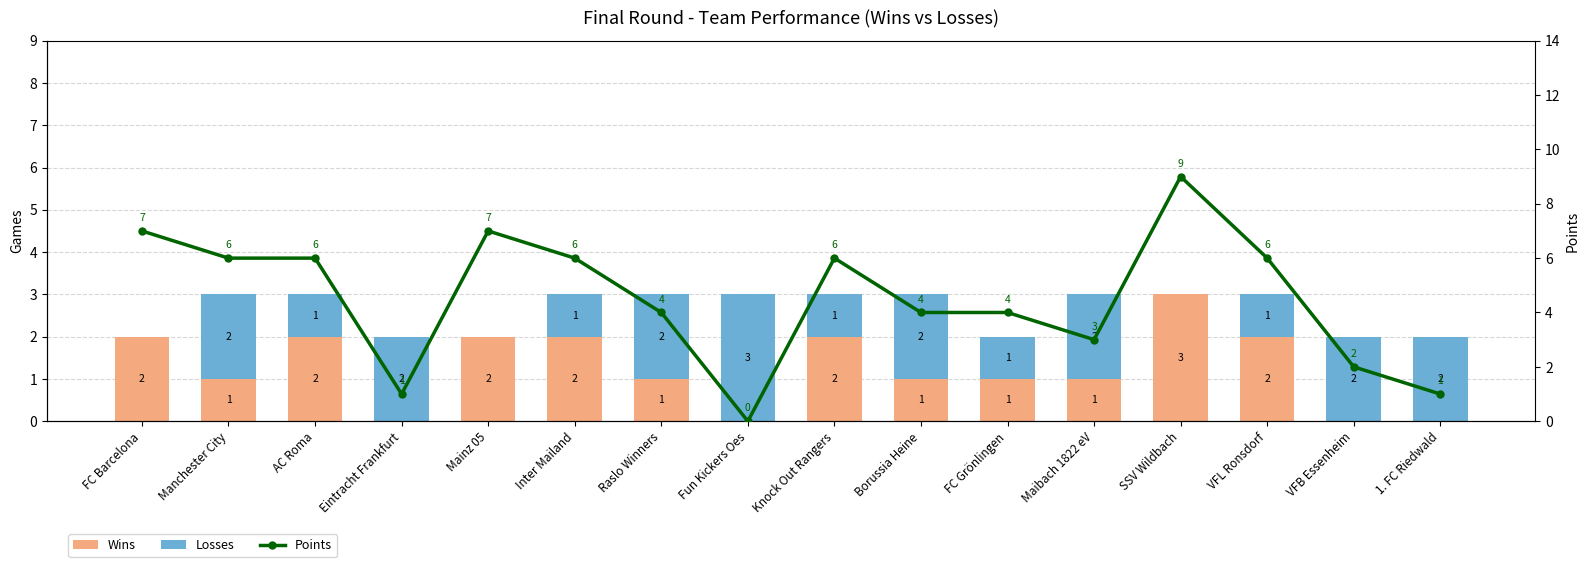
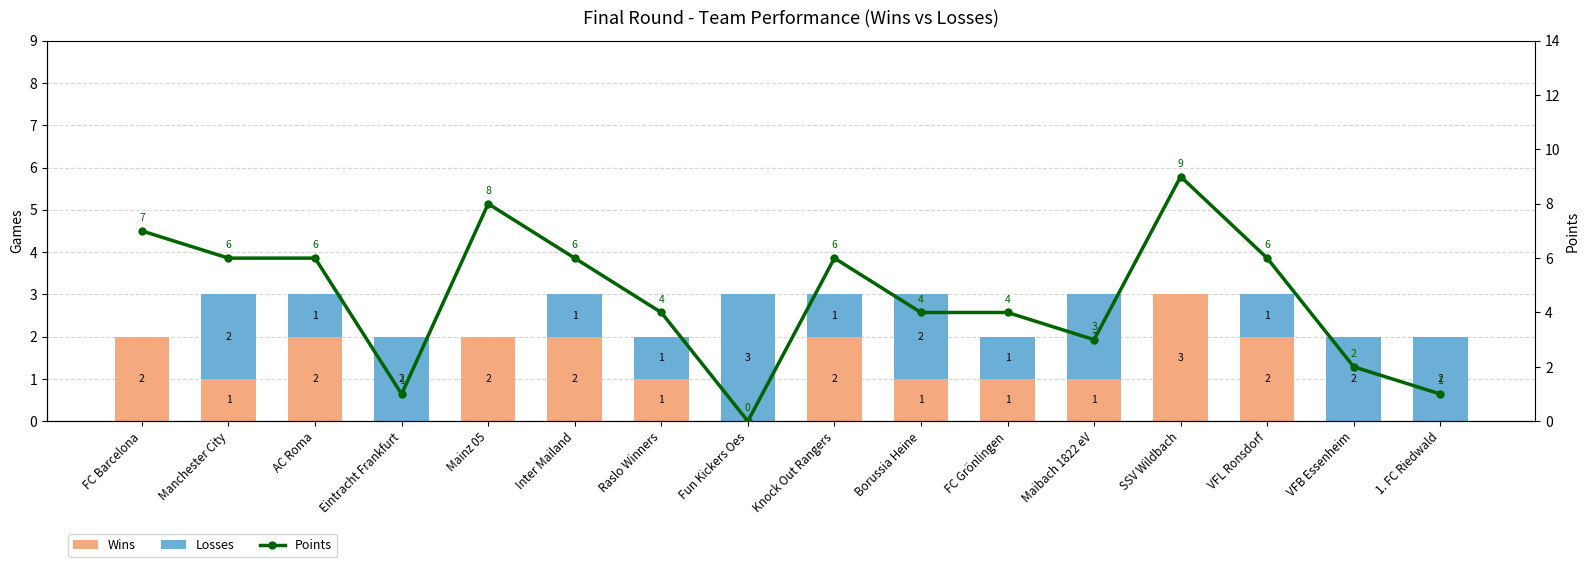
  {
    "Wins": {
      "FC Barcelona": 2,
      "Manchester City": 1,
      "AC Roma": 2,
      "Mainz 05": 2,
      "Inter Mailand": 2,
      "Raslo Winners": 1,
      "Fun Kickers Oes": 0,
      "Knock Out Rangers": 2,
      "Borussia Heine": 1,
      "FC Grönlingen": 1,
      "Maibach 1822 eV": 1,
      "SSV Wildbach": 3,
      "VFL Ronsdorf": 2
    },
    "Losses": {
      "Manchester City": 2,
      "AC Roma": 1,
      "Inter Mailand": 1,
-     "Raslo Winners": 2,
+     "Raslo Winners": 1,
      "Fun Kickers Oes": 3,
      "Knock Out Rangers": 1,
      "Borussia Heine": 2,
      "FC Grönlingen": 1,
      "VFL Ronsdorf": 1,
      "VFB Essenheim": 2
    },
    "Points": {
      "FC Barcelona": 7,
      "Manchester City": 6,
      "AC Roma": 6,
-     "Mainz 05": 7,
+     "Mainz 05": 8,
      "Inter Mailand": 6,
      "Raslo Winners": 4,
      "Fun Kickers Oes": 0,
      "Knock Out Rangers": 6,
      "Borussia Heine": 4,
      "FC Grönlingen": 4,
      "Maibach 1822 eV": 3,
      "SSV Wildbach": 9,
      "VFL Ronsdorf": 6
    }
  }
